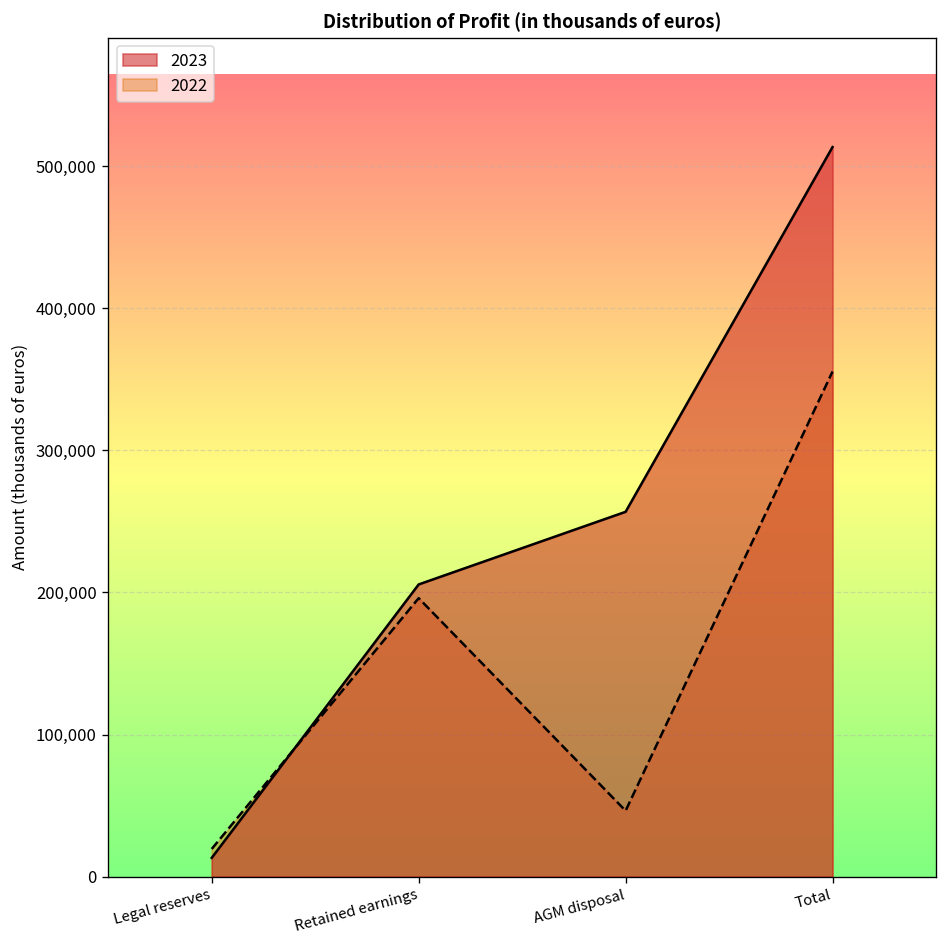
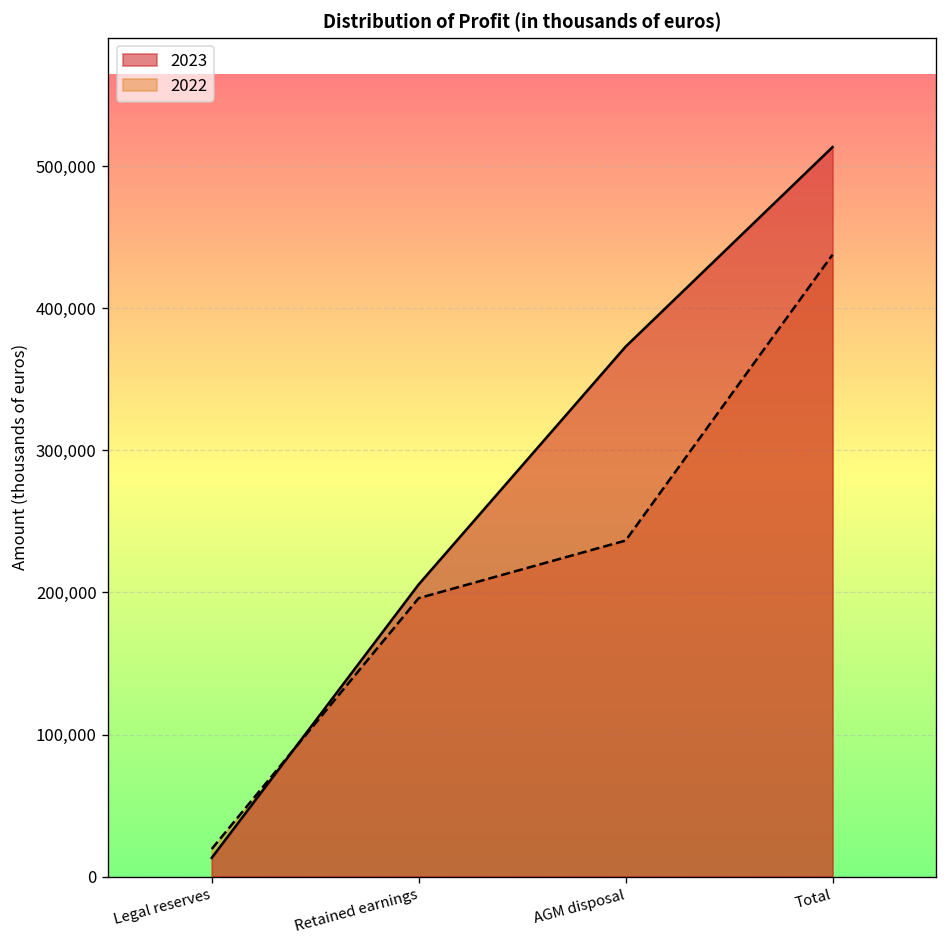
  {
    "2023": {
      "Legal reserves": "13,000",
      "Retained earnings": "206,000",
-     "AGM disposal": "257,000",
+     "AGM disposal": "373,000",
      "Total": "514,000"
    },
    "2022": {
      "Legal reserves": "19,000",
      "Retained earnings": "196,000",
-     "AGM disposal": "46,000",
-     "Total": "356,000"
+     "AGM disposal": "237,000",
+     "Total": "438,000"
    }
  }
